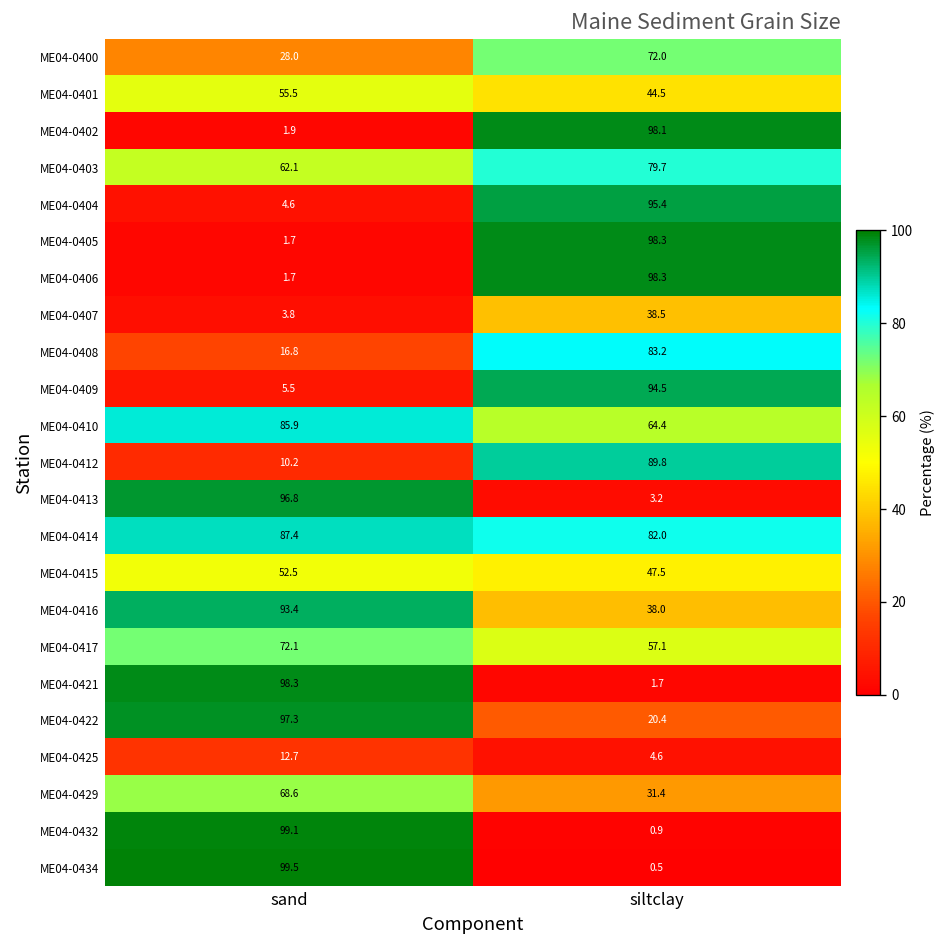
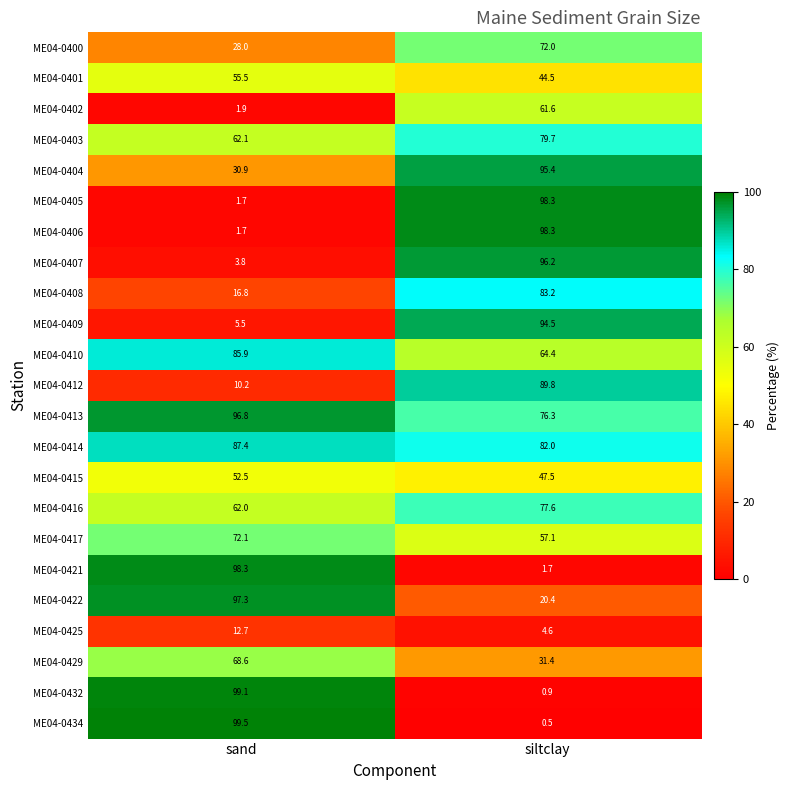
  {
    "ME04-0400": {
      "sand": 28.0,
      "siltclay": 72.0
    },
    "ME04-0401": {
      "sand": 55.5,
      "siltclay": 44.5
    },
    "ME04-0402": {
      "sand": 1.9,
-     "siltclay": 98.1
+     "siltclay": 61.6
    },
    "ME04-0403": {
      "sand": 62.1,
      "siltclay": 79.7
    },
    "ME04-0404": {
-     "sand": 4.6,
+     "sand": 30.9,
      "siltclay": 95.4
    },
    "ME04-0405": {
      "sand": 1.7,
      "siltclay": 98.3
    },
    "ME04-0406": {
      "sand": 1.7,
      "siltclay": 98.3
    },
    "ME04-0407": {
      "sand": 3.8,
-     "siltclay": 38.5
+     "siltclay": 96.2
    },
    "ME04-0408": {
      "sand": 16.8,
      "siltclay": 83.2
    },
    "ME04-0409": {
      "sand": 5.5,
      "siltclay": 94.5
    },
    "ME04-0410": {
      "sand": 85.9,
      "siltclay": 64.4
    },
    "ME04-0412": {
      "sand": 10.2,
      "siltclay": 89.8
    },
    "ME04-0413": {
      "sand": 96.8,
-     "siltclay": 3.2
+     "siltclay": 76.3
    },
    "ME04-0414": {
      "sand": 87.4,
      "siltclay": 82.0
    },
    "ME04-0415": {
      "sand": 52.5,
      "siltclay": 47.5
    },
    "ME04-0416": {
-     "sand": 93.4,
-     "siltclay": 38.0
+     "sand": 62.0,
+     "siltclay": 77.6
    },
    "ME04-0417": {
      "sand": 72.1,
      "siltclay": 57.1
    },
    "ME04-0421": {
      "sand": 98.3,
      "siltclay": 1.7
    },
    "ME04-0422": {
      "sand": 97.3,
      "siltclay": 20.4
    },
    "ME04-0425": {
      "sand": 12.7,
      "siltclay": 4.6
    },
    "ME04-0429": {
      "sand": 68.6,
      "siltclay": 31.4
    },
    "ME04-0432": {
      "sand": 99.1,
      "siltclay": 0.9
    },
    "ME04-0434": {
      "sand": 99.5,
      "siltclay": 0.5
    }
  }
